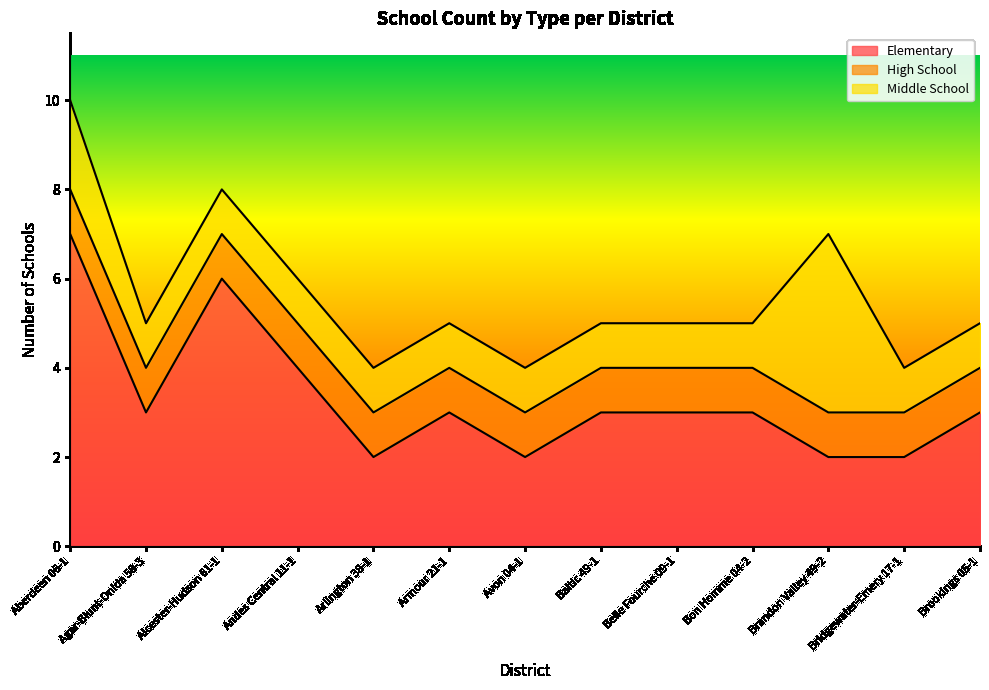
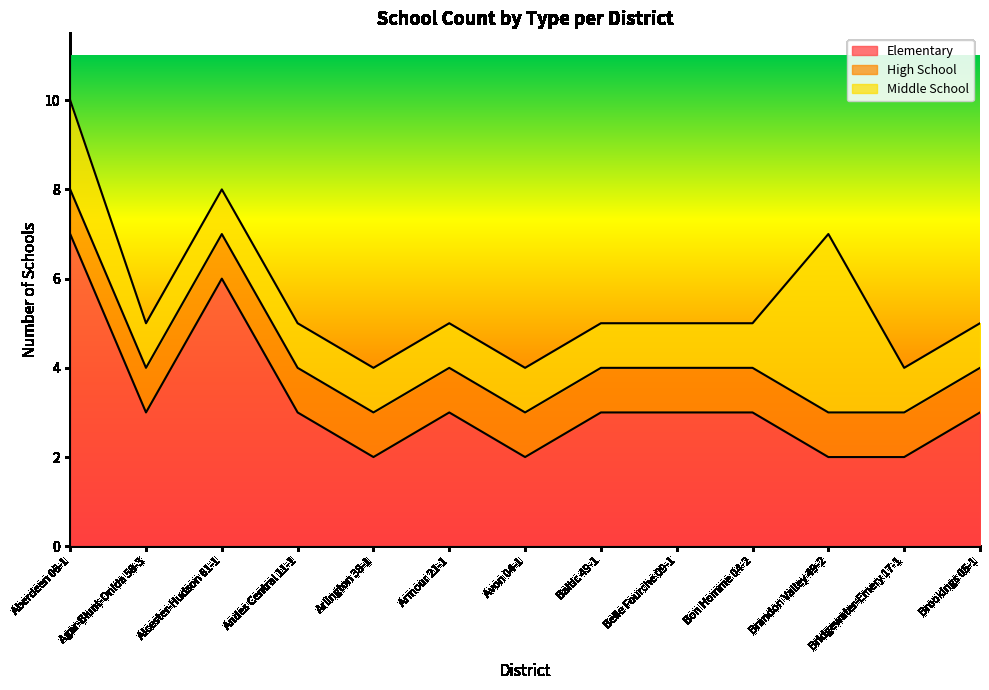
  {
    "Elementary": {
      "Aberdeen 06-1": 7,
      "Agar-Blunt-Onida 58-3": 3,
      "Alcester-Hudson 61-1": 6,
-     "Andes Central 11-1": 4,
+     "Andes Central 11-1": 3,
      "Arlington 38-1": 2,
      "Armour 21-1": 3,
      "Avon 04-1": 2,
      "Baltic 49-1": 3,
      "Belle Fourche 09-1": 3,
      "Bon Homme 04-2": 3,
      "Brandon Valley 49-2": 2,
      "Bridgewater-Emery 17-1": 2,
      "Brookings 05-1": 3
    },
    "High School": {
      "Aberdeen 06-1": 1,
      "Agar-Blunt-Onida 58-3": 1,
      "Alcester-Hudson 61-1": 1,
      "Andes Central 11-1": 1,
      "Arlington 38-1": 1,
      "Armour 21-1": 1,
      "Avon 04-1": 1,
      "Baltic 49-1": 1,
      "Belle Fourche 09-1": 1,
      "Bon Homme 04-2": 1,
      "Brandon Valley 49-2": 1,
      "Bridgewater-Emery 17-1": 1,
      "Brookings 05-1": 1
    },
    "Middle School": {
      "Aberdeen 06-1": 2,
      "Agar-Blunt-Onida 58-3": 1,
      "Alcester-Hudson 61-1": 1,
      "Andes Central 11-1": 1,
      "Arlington 38-1": 1,
      "Armour 21-1": 1,
      "Avon 04-1": 1,
      "Baltic 49-1": 1,
      "Belle Fourche 09-1": 1,
      "Bon Homme 04-2": 1,
      "Brandon Valley 49-2": 4,
      "Bridgewater-Emery 17-1": 1,
      "Brookings 05-1": 1
    }
  }
